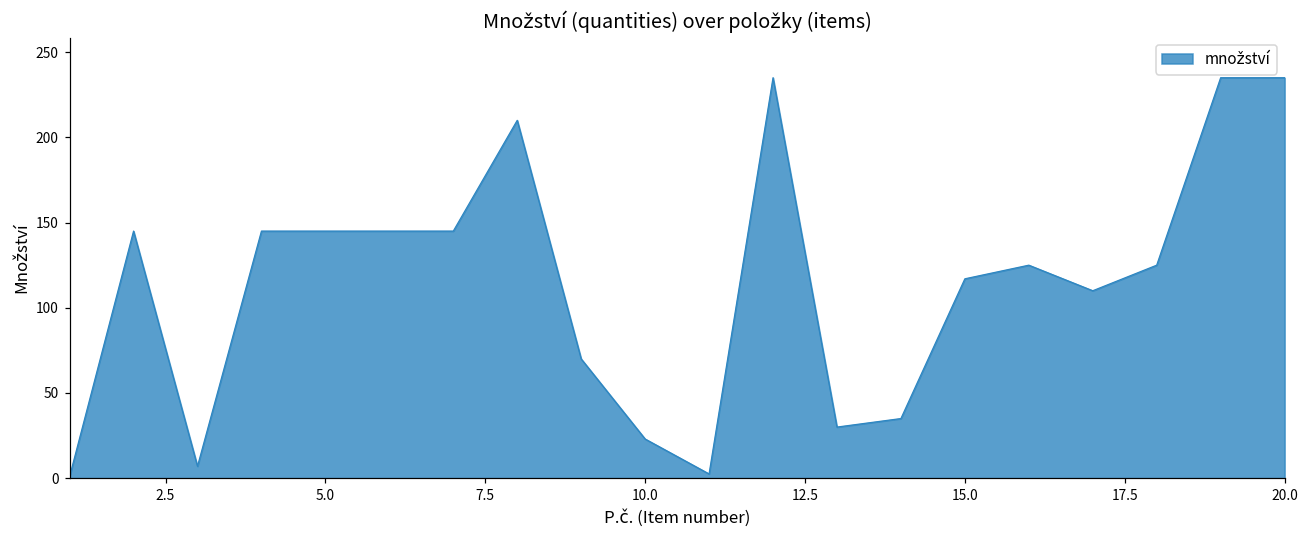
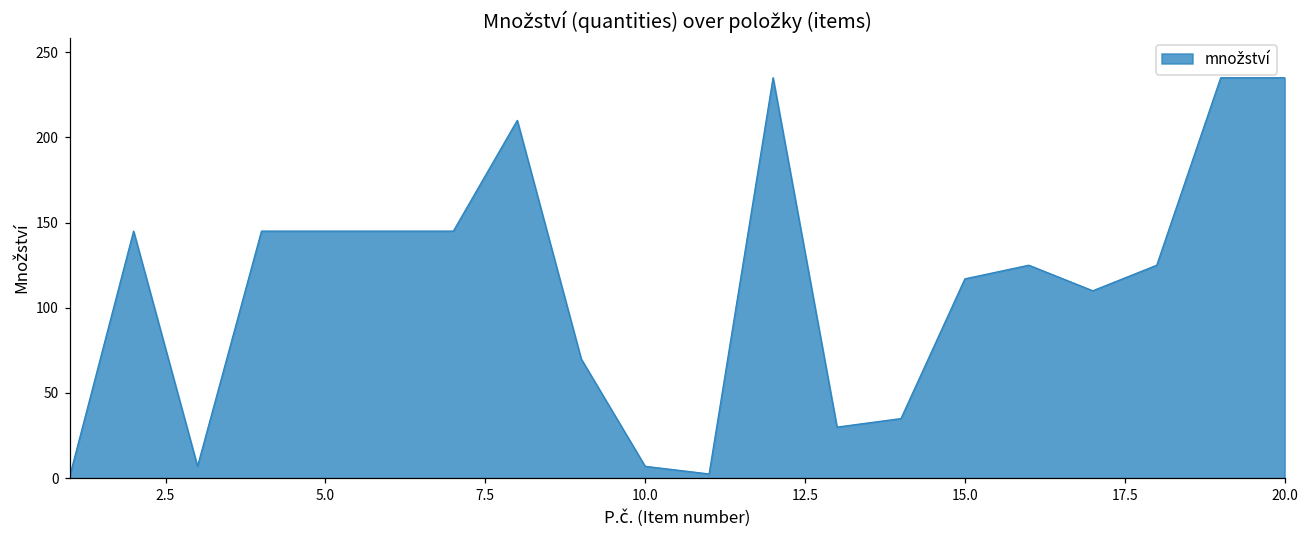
  {
    "5.0": 145,
-   "10.0": 23,
+   "10.0": 7,
    "15.0": 117,
    "20.0": 235
  }
